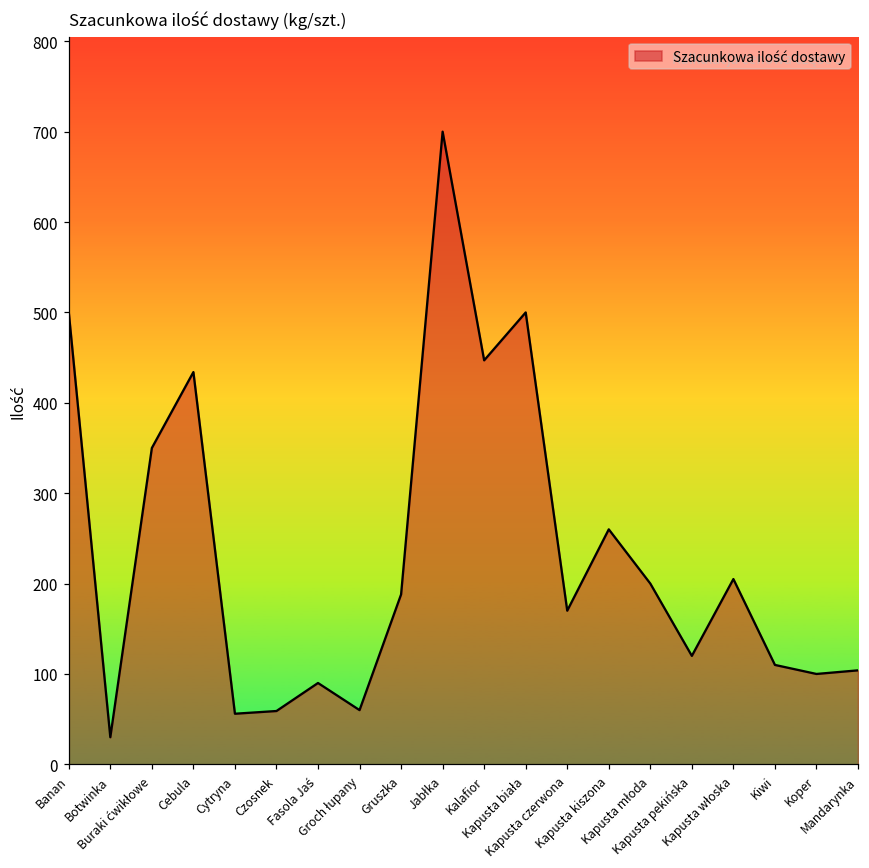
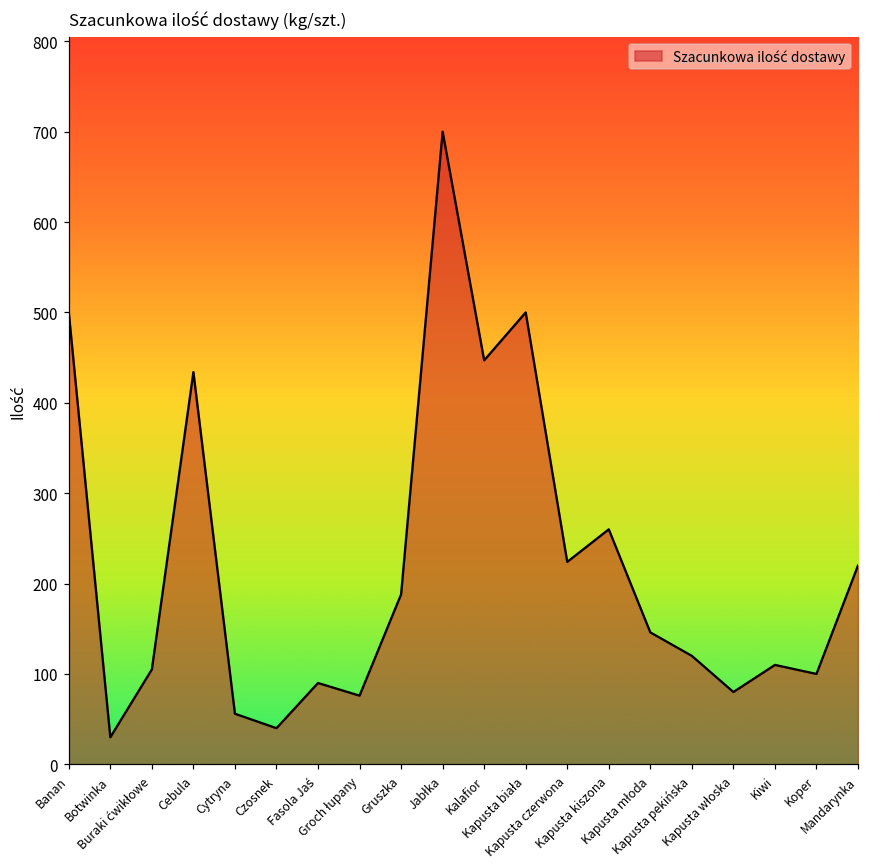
  {
    "Banan": 500,
    "Botwinka": 30,
-   "Buraki ćwikłowe": 350,
+   "Buraki ćwikłowe": 110,
    "Cebula": 430,
    "Cytryna": 60,
-   "Czosnek": 60,
+   "Czosnek": 40,
    "Fasola Jaś": 90,
-   "Groch łupany": 60,
+   "Groch łupany": 80,
    "Gruszka": 190,
    "Jabłka": 700,
    "Kalafior": 450,
    "Kapusta biała": 500,
-   "Kapusta czerwona": 170,
+   "Kapusta czerwona": 220,
    "Kapusta kiszona": 260,
-   "Kapusta młoda": 200,
+   "Kapusta młoda": 150,
    "Kapusta pekińska": 120,
-   "Kapusta włoska": 210,
+   "Kapusta włoska": 80,
    "Kiwi": 110,
    "Koper": 100,
-   "Mandarynka": 100
+   "Mandarynka": 220
  }
